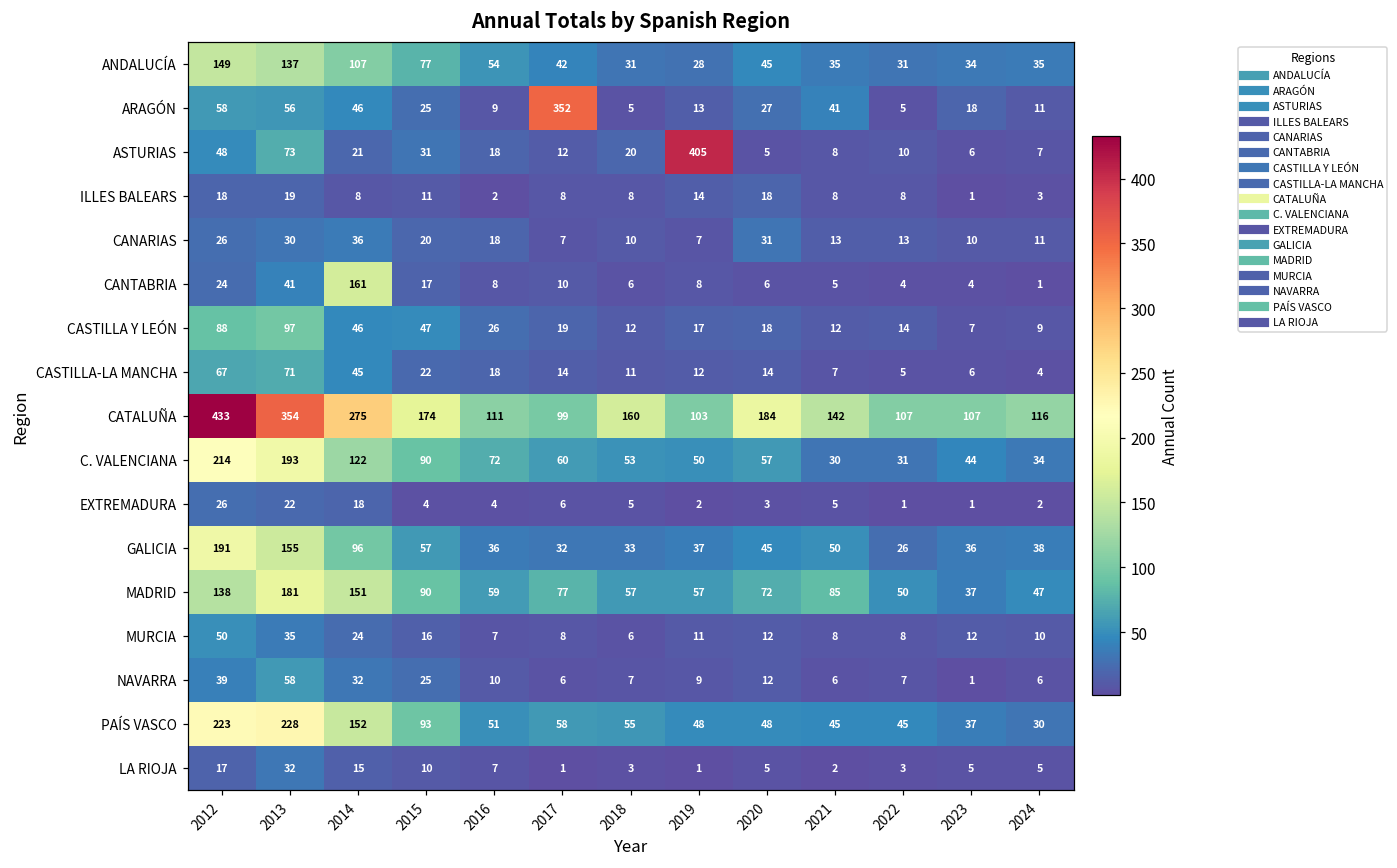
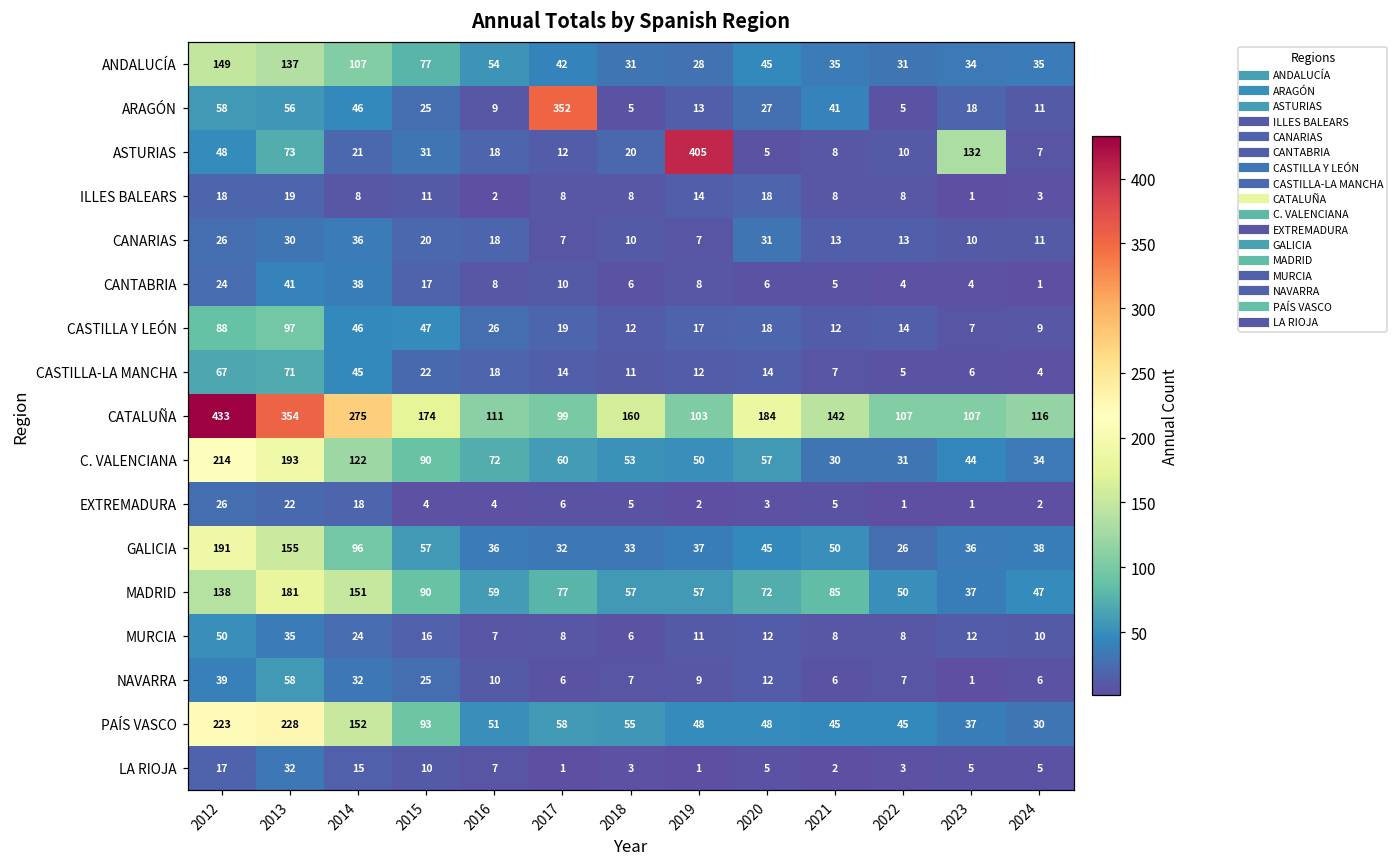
  {
    "ASTURIAS": {
      "2012": 48,
      "2013": 73,
      "2014": 21,
      "2015": 31,
      "2016": 18,
      "2017": 12,
      "2018": 20,
      "2019": 405,
      "2020": 5,
      "2021": 8,
      "2022": 10,
-     "2023": 6,
+     "2023": 132,
      "2024": 7
    },
    "CANTABRIA": {
      "2012": 24,
      "2013": 41,
-     "2014": 161,
+     "2014": 38,
      "2015": 17,
      "2016": 8,
      "2017": 10,
      "2018": 6,
      "2019": 8,
      "2020": 6,
      "2021": 5,
      "2022": 4,
      "2023": 4,
      "2024": 1
    }
  }
